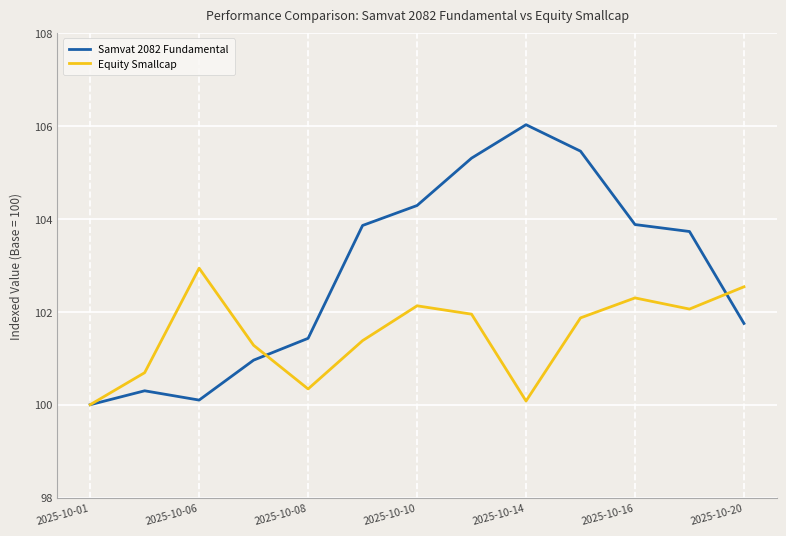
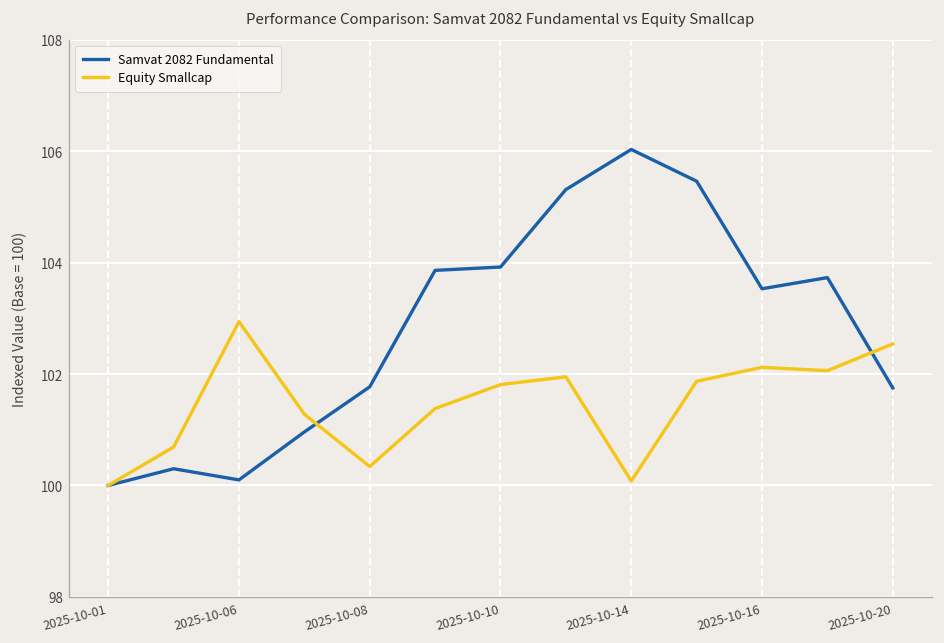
  {
    "Samvat 2082 Fundamental": {
      "2025-10-06": 100.1,
-     "2025-10-08": 101.4,
-     "2025-10-10": 104.3,
+     "2025-10-08": 101.8,
+     "2025-10-10": 103.9,
      "2025-10-14": 106.0,
-     "2025-10-16": 103.9,
+     "2025-10-16": 103.5,
      "2025-10-20": 101.8
    },
    "Equity Smallcap": {
      "2025-10-06": 102.9,
      "2025-10-08": 100.3,
-     "2025-10-10": 102.1,
+     "2025-10-10": 101.8,
      "2025-10-14": 100.1,
-     "2025-10-16": 102.3,
+     "2025-10-16": 102.1,
      "2025-10-20": 102.5
    }
  }
